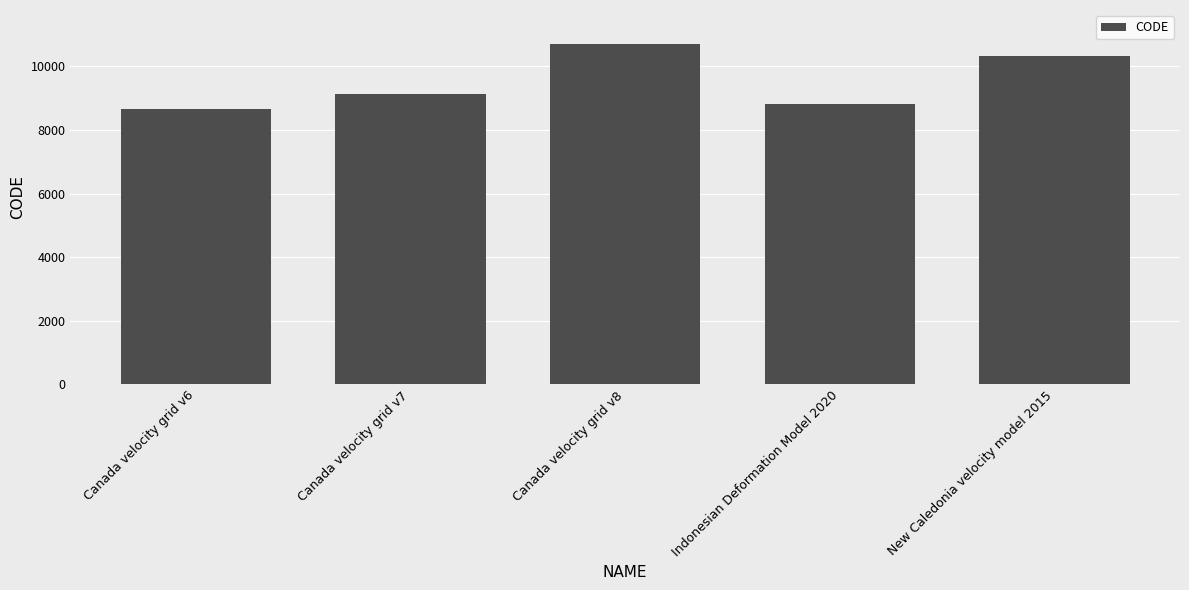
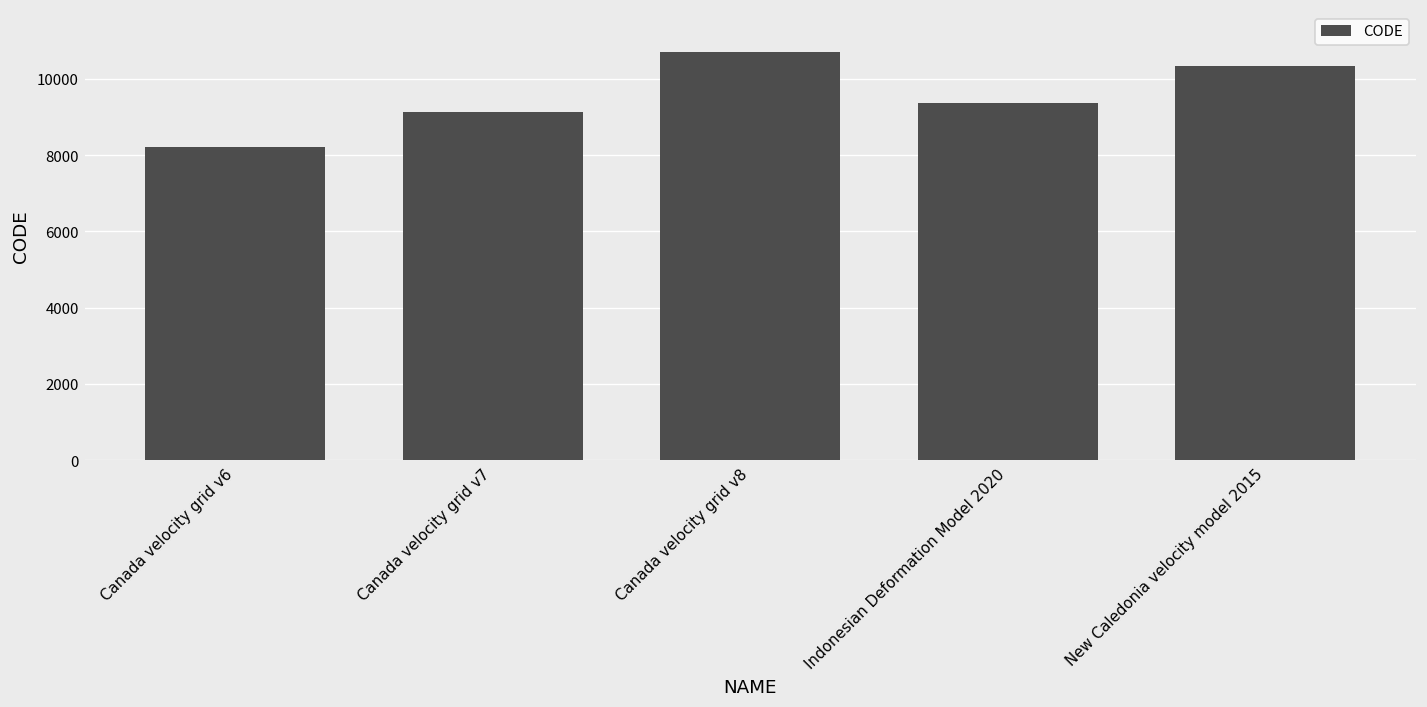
  {
-   "Canada velocity grid v6": 8700,
+   "Canada velocity grid v6": 8200,
    "Canada velocity grid v7": 9100,
    "Canada velocity grid v8": 10700,
-   "Indonesian Deformation Model 2020": 8800,
+   "Indonesian Deformation Model 2020": 9400,
    "New Caledonia velocity model 2015": 10300
  }
